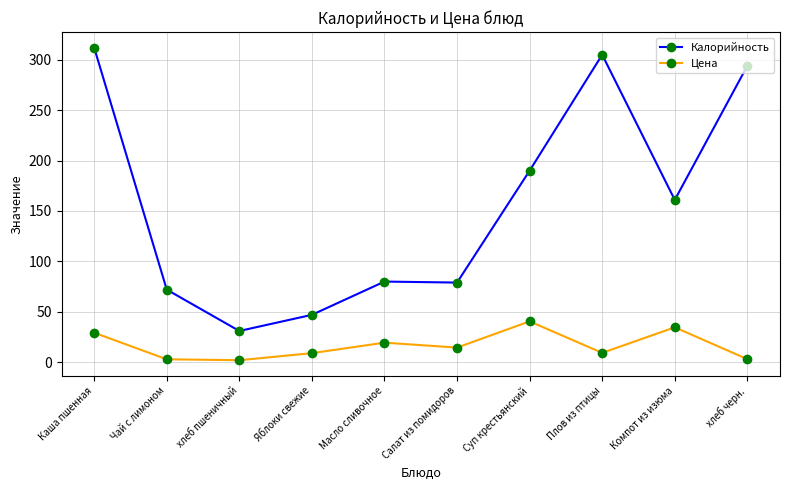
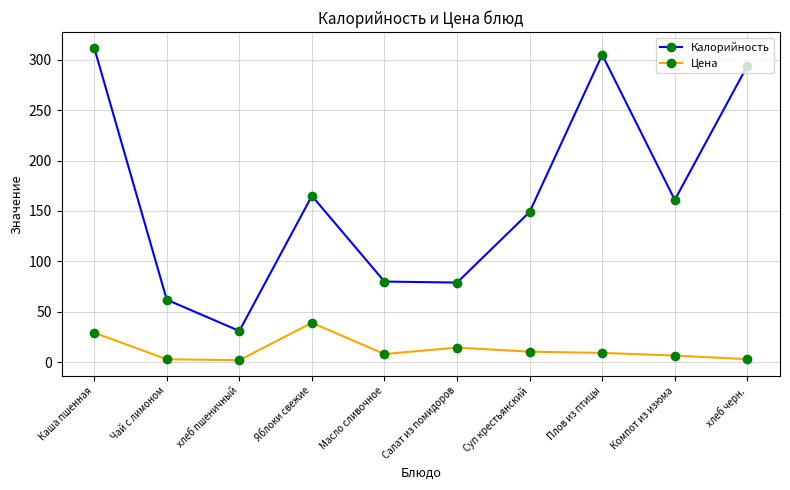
  {
    "Калорийность": {
      "Каша пшенная": 312,
-     "Чай с лимоном": 72,
+     "Чай с лимоном": 62,
      "хлеб пшеничный": 31,
-     "Яблоки свежие": 47,
+     "Яблоки свежие": 165,
      "Масло сливочное": 80,
      "Салат из помидоров": 79,
-     "Суп крестьянский": 190,
+     "Суп крестьянский": 149,
      "Плов из птицы": 305,
      "Компот из изюма": 161
    },
    "Цена": {
      "Каша пшенная": 29,
      "Чай с лимоном": 3,
      "хлеб пшеничный": 2,
-     "Яблоки свежие": 9,
-     "Масло сливочное": 19,
+     "Яблоки свежие": 39,
+     "Масло сливочное": 8,
      "Салат из помидоров": 15,
-     "Суп крестьянский": 41,
+     "Суп крестьянский": 10,
      "Плов из птицы": 9,
-     "Компот из изюма": 35,
+     "Компот из изюма": 7,
      "хлеб черн.": 3
    }
  }
